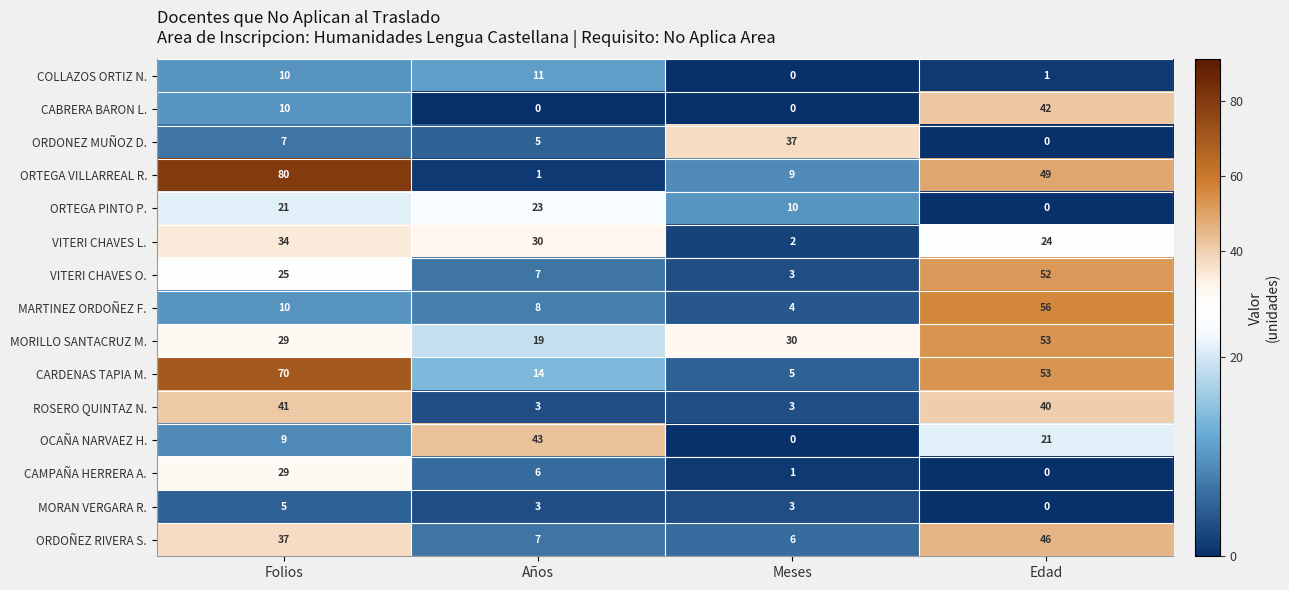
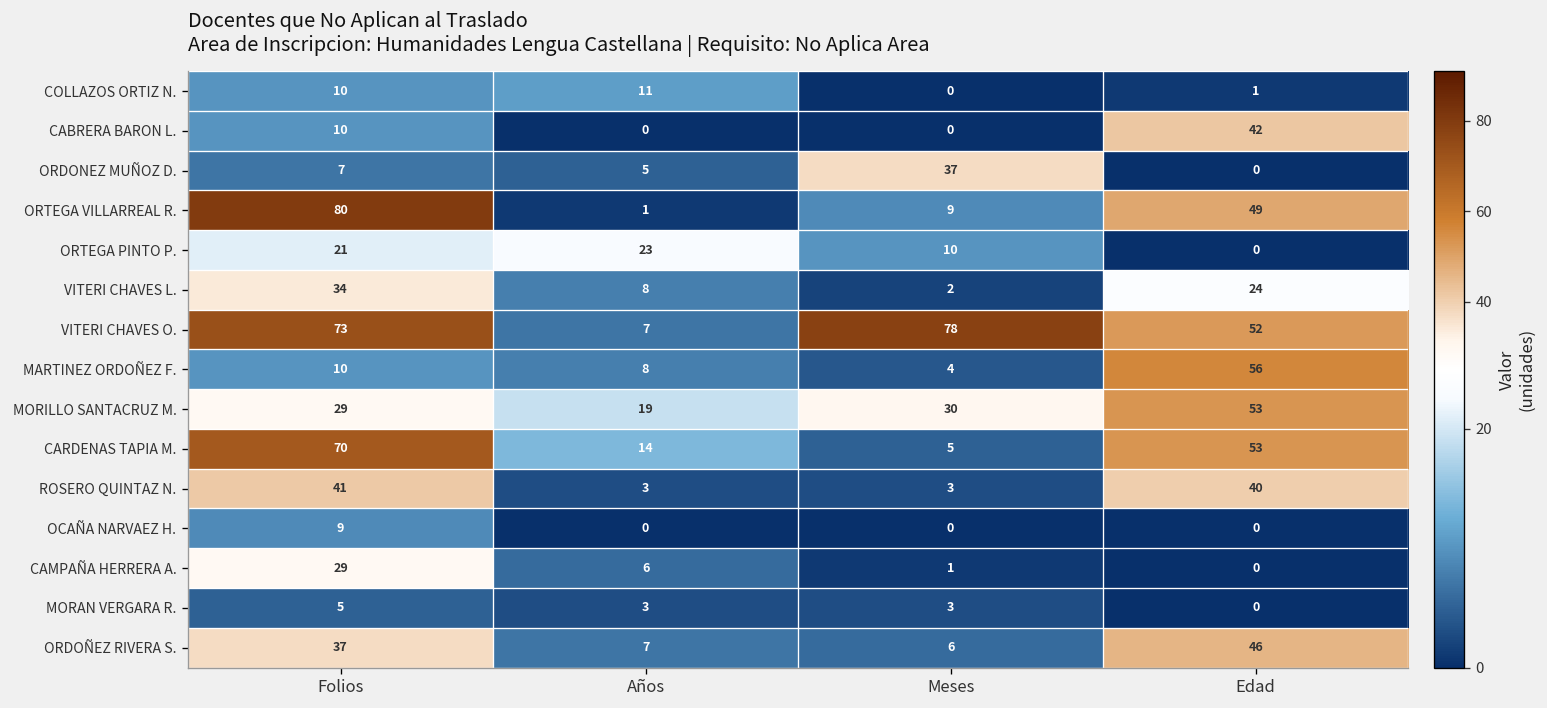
  {
    "COLLAZOS ORTIZ N.": {
      "Folios": 10,
      "Años": 11,
      "Meses": 0,
      "Edad": 1
    },
    "CABRERA BARON L.": {
      "Folios": 10,
      "Años": 0,
      "Meses": 0,
      "Edad": 42
    },
    "ORDONEZ MUÑOZ D.": {
      "Folios": 7,
      "Años": 5,
      "Meses": 37,
      "Edad": 0
    },
    "ORTEGA VILLARREAL R.": {
      "Folios": 80,
      "Años": 1,
      "Meses": 9,
      "Edad": 49
    },
    "ORTEGA PINTO P.": {
      "Folios": 21,
      "Años": 23,
      "Meses": 10,
      "Edad": 0
    },
    "VITERI CHAVES L.": {
      "Folios": 34,
-     "Años": 30,
+     "Años": 8,
      "Meses": 2,
      "Edad": 24
    },
    "VITERI CHAVES O.": {
-     "Folios": 25,
+     "Folios": 73,
      "Años": 7,
-     "Meses": 3,
+     "Meses": 78,
      "Edad": 52
    },
    "MARTINEZ ORDOÑEZ F.": {
      "Folios": 10,
      "Años": 8,
      "Meses": 4,
      "Edad": 56
    },
    "MORILLO SANTACRUZ M.": {
      "Folios": 29,
      "Años": 19,
      "Meses": 30,
      "Edad": 53
    },
    "CARDENAS TAPIA M.": {
      "Folios": 70,
      "Años": 14,
      "Meses": 5,
      "Edad": 53
    },
    "ROSERO QUINTAZ N.": {
      "Folios": 41,
      "Años": 3,
      "Meses": 3,
      "Edad": 40
    },
    "OCAÑA NARVAEZ H.": {
      "Folios": 9,
-     "Años": 43,
+     "Años": 0,
      "Meses": 0,
-     "Edad": 21
+     "Edad": 0
    },
    "CAMPAÑA HERRERA A.": {
      "Folios": 29,
      "Años": 6,
      "Meses": 1,
      "Edad": 0
    },
    "MORAN VERGARA R.": {
      "Folios": 5,
      "Años": 3,
      "Meses": 3,
      "Edad": 0
    },
    "ORDOÑEZ RIVERA S.": {
      "Folios": 37,
      "Años": 7,
      "Meses": 6,
      "Edad": 46
    }
  }
